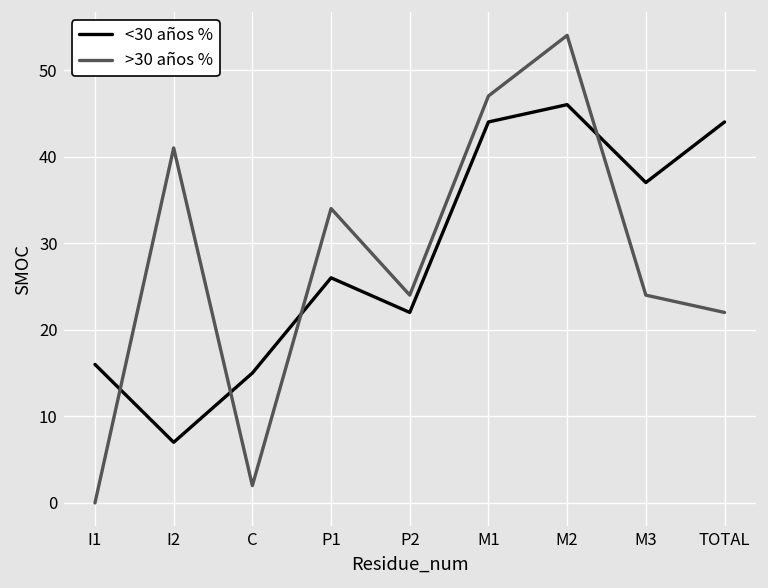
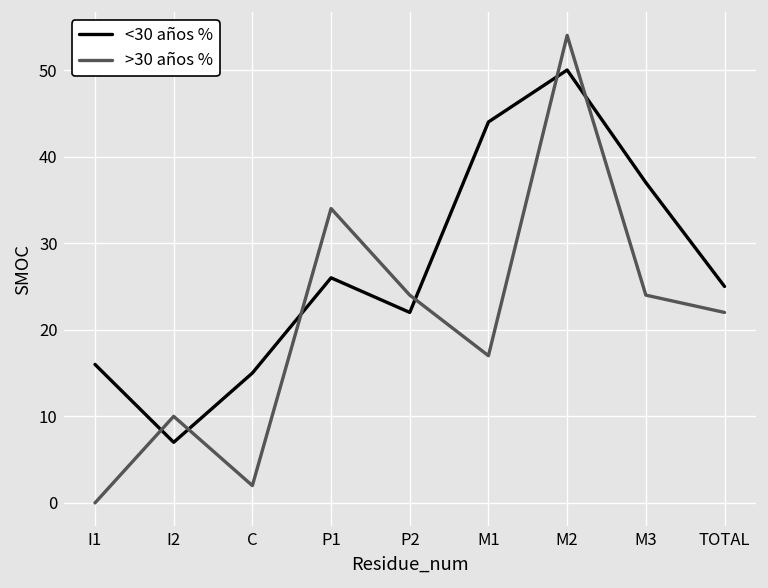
  {
    "<30 años %": {
      "I1": 16,
      "I2": 7,
      "C": 15,
      "P1": 26,
      "P2": 22,
      "M1": 44,
-     "M2": 46,
+     "M2": 50,
      "M3": 37,
-     "TOTAL": 44
+     "TOTAL": 25
    },
    ">30 años %": {
      "I1": 0,
-     "I2": 41,
+     "I2": 10,
      "C": 2,
      "P1": 34,
      "P2": 24,
-     "M1": 47,
+     "M1": 17,
      "M2": 54,
      "M3": 24,
      "TOTAL": 22
    }
  }
